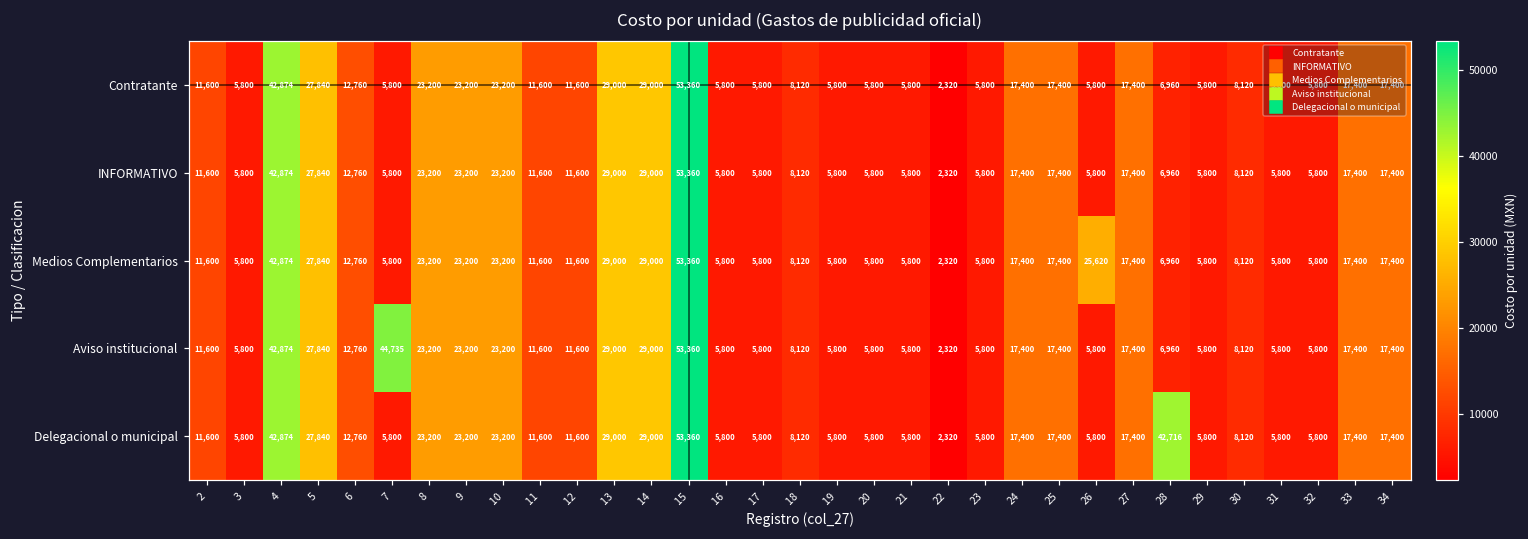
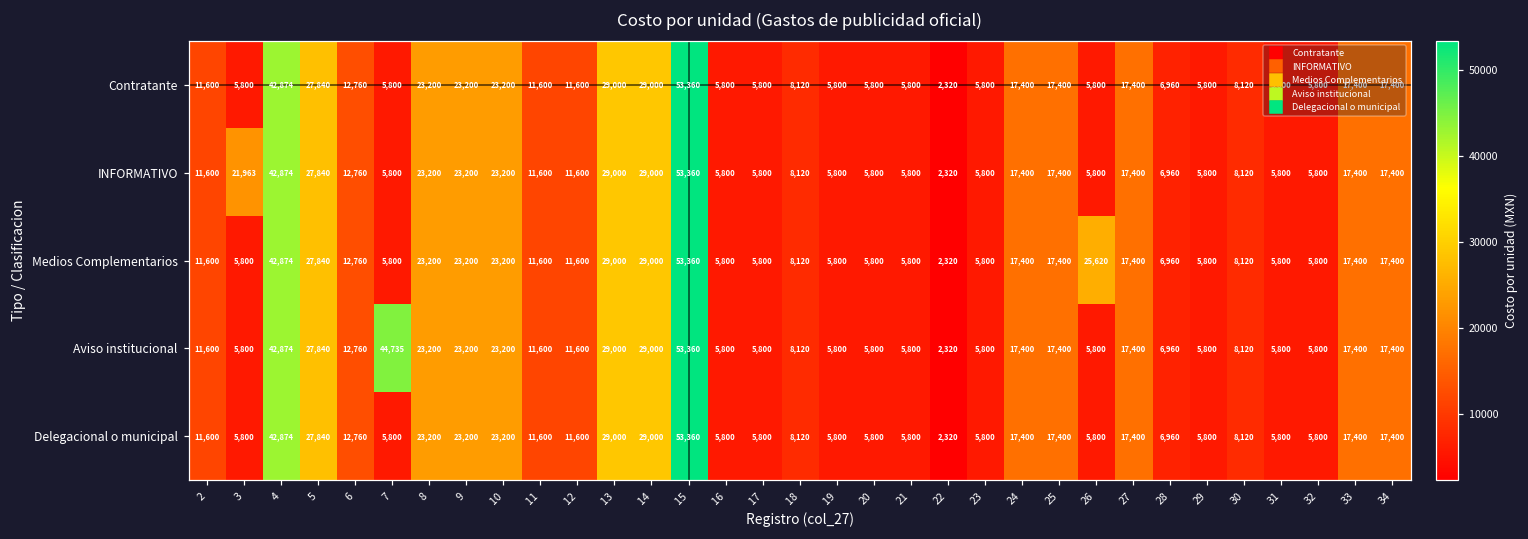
  {
    "Contratante": {
      "2": "11,600",
      "3": "5,800",
      "4": "42,874",
      "5": "27,840",
      "6": "12,760",
      "7": "5,800",
      "8": "23,200",
      "9": "23,200",
      "10": "23,200",
      "11": "11,600",
      "12": "11,600",
      "13": "29,000",
      "14": "29,000",
      "15": "53,360",
      "16": "5,800",
      "17": "5,800",
      "18": "8,120",
      "19": "5,800",
      "20": "5,800",
      "21": "5,800",
      "22": "2,320",
      "23": "5,800",
      "24": "17,400",
      "25": "17,400",
      "26": "5,800",
      "27": "17,400",
      "28": "6,960",
      "29": "5,800",
      "30": "8,120"
    },
    "INFORMATIVO": {
      "2": "11,600",
-     "3": "5,800",
+     "3": "21,963",
      "4": "42,874",
      "5": "27,840",
      "6": "12,760",
      "7": "5,800",
      "8": "23,200",
      "9": "23,200",
      "10": "23,200",
      "11": "11,600",
      "12": "11,600",
      "13": "29,000",
      "14": "29,000",
      "15": "53,360",
      "16": "5,800",
      "17": "5,800",
      "18": "8,120",
      "19": "5,800",
      "20": "5,800",
      "21": "5,800",
      "22": "2,320",
      "23": "5,800",
      "24": "17,400",
      "25": "17,400",
      "26": "5,800",
      "27": "17,400",
      "28": "6,960",
      "29": "5,800",
      "30": "8,120",
      "31": "5,800",
      "32": "5,800",
      "33": "17,400",
      "34": "17,400"
    },
    "Medios Complementarios": {
      "2": "11,600",
      "3": "5,800",
      "4": "42,874",
      "5": "27,840",
      "6": "12,760",
      "7": "5,800",
      "8": "23,200",
      "9": "23,200",
      "10": "23,200",
      "11": "11,600",
      "12": "11,600",
      "13": "29,000",
      "14": "29,000",
      "15": "53,360",
      "16": "5,800",
      "17": "5,800",
      "18": "8,120",
      "19": "5,800",
      "20": "5,800",
      "21": "5,800",
      "22": "2,320",
      "23": "5,800",
      "24": "17,400",
      "25": "17,400",
      "26": "25,620",
      "27": "17,400",
      "28": "6,960",
      "29": "5,800",
      "30": "8,120",
      "31": "5,800",
      "32": "5,800",
      "33": "17,400",
      "34": "17,400"
    },
    "Aviso institucional": {
      "2": "11,600",
      "3": "5,800",
      "4": "42,874",
      "5": "27,840",
      "6": "12,760",
      "7": "44,735",
      "8": "23,200",
      "9": "23,200",
      "10": "23,200",
      "11": "11,600",
      "12": "11,600",
      "13": "29,000",
      "14": "29,000",
      "15": "53,360",
      "16": "5,800",
      "17": "5,800",
      "18": "8,120",
      "19": "5,800",
      "20": "5,800",
      "21": "5,800",
      "22": "2,320",
      "23": "5,800",
      "24": "17,400",
      "25": "17,400",
      "26": "5,800",
      "27": "17,400",
      "28": "6,960",
      "29": "5,800",
      "30": "8,120",
      "31": "5,800",
      "32": "5,800",
      "33": "17,400",
      "34": "17,400"
    },
    "Delegacional o municipal": {
      "2": "11,600",
      "3": "5,800",
      "4": "42,874",
      "5": "27,840",
      "6": "12,760",
      "7": "5,800",
      "8": "23,200",
      "9": "23,200",
      "10": "23,200",
      "11": "11,600",
      "12": "11,600",
      "13": "29,000",
      "14": "29,000",
      "15": "53,360",
      "16": "5,800",
      "17": "5,800",
      "18": "8,120",
      "19": "5,800",
      "20": "5,800",
      "21": "5,800",
      "22": "2,320",
      "23": "5,800",
      "24": "17,400",
      "25": "17,400",
      "26": "5,800",
      "27": "17,400",
-     "28": "42,716",
+     "28": "6,960",
      "29": "5,800",
      "30": "8,120",
      "31": "5,800",
      "32": "5,800",
      "33": "17,400",
      "34": "17,400"
    }
  }
